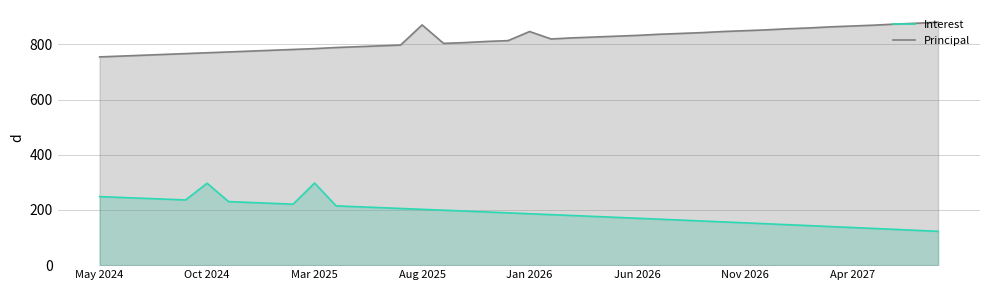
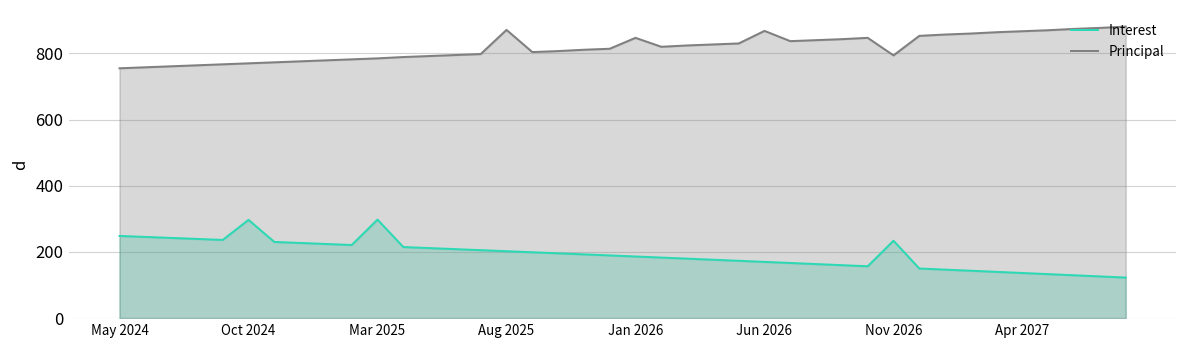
  {
    "Interest": {
      "May 2024": 250,
      "Oct 2024": 300,
      "Mar 2025": 300,
      "Aug 2025": 200,
      "Jan 2026": 190,
      "Jun 2026": 170,
-     "Nov 2026": 150,
+     "Nov 2026": 230,
      "Apr 2027": 140
    },
    "Principal": {
      "May 2024": 760,
      "Oct 2024": 770,
      "Mar 2025": 790,
      "Aug 2025": 870,
      "Jan 2026": 850,
-     "Jun 2026": 830,
-     "Nov 2026": 850,
+     "Jun 2026": 870,
+     "Nov 2026": 790,
      "Apr 2027": 870
    }
  }
